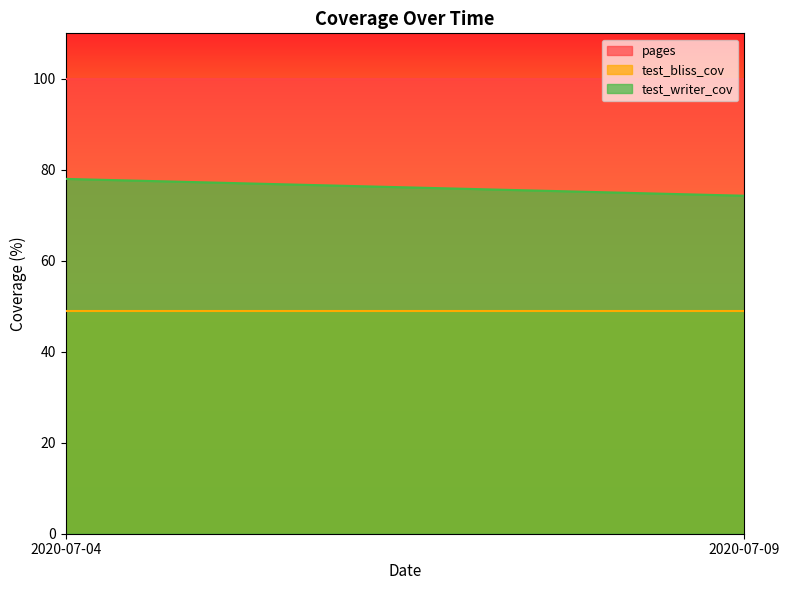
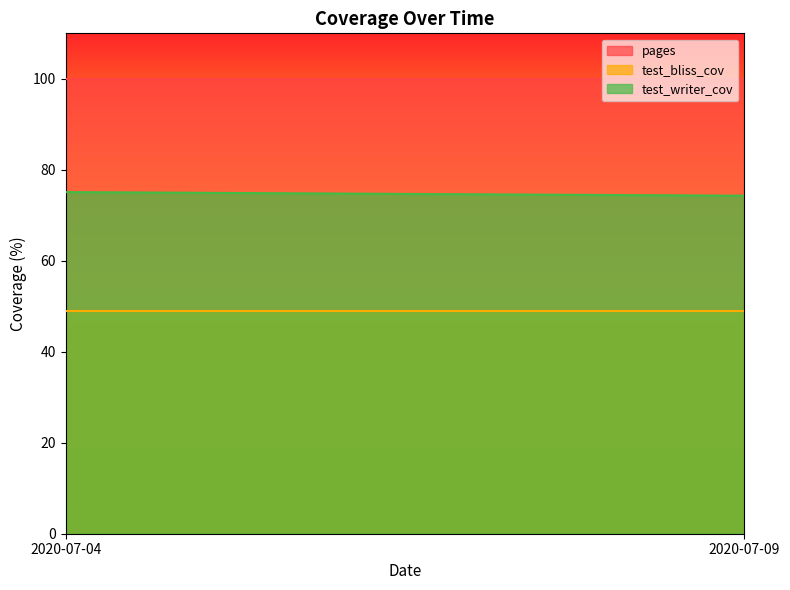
  {
    "pages": {
      "2020-07-04": 100,
      "2020-07-09": 100
    },
    "test_bliss_cov": {
      "2020-07-04": 49,
      "2020-07-09": 49
    },
    "test_writer_cov": {
-     "2020-07-04": 78,
+     "2020-07-04": 75,
      "2020-07-09": 74
    }
  }
